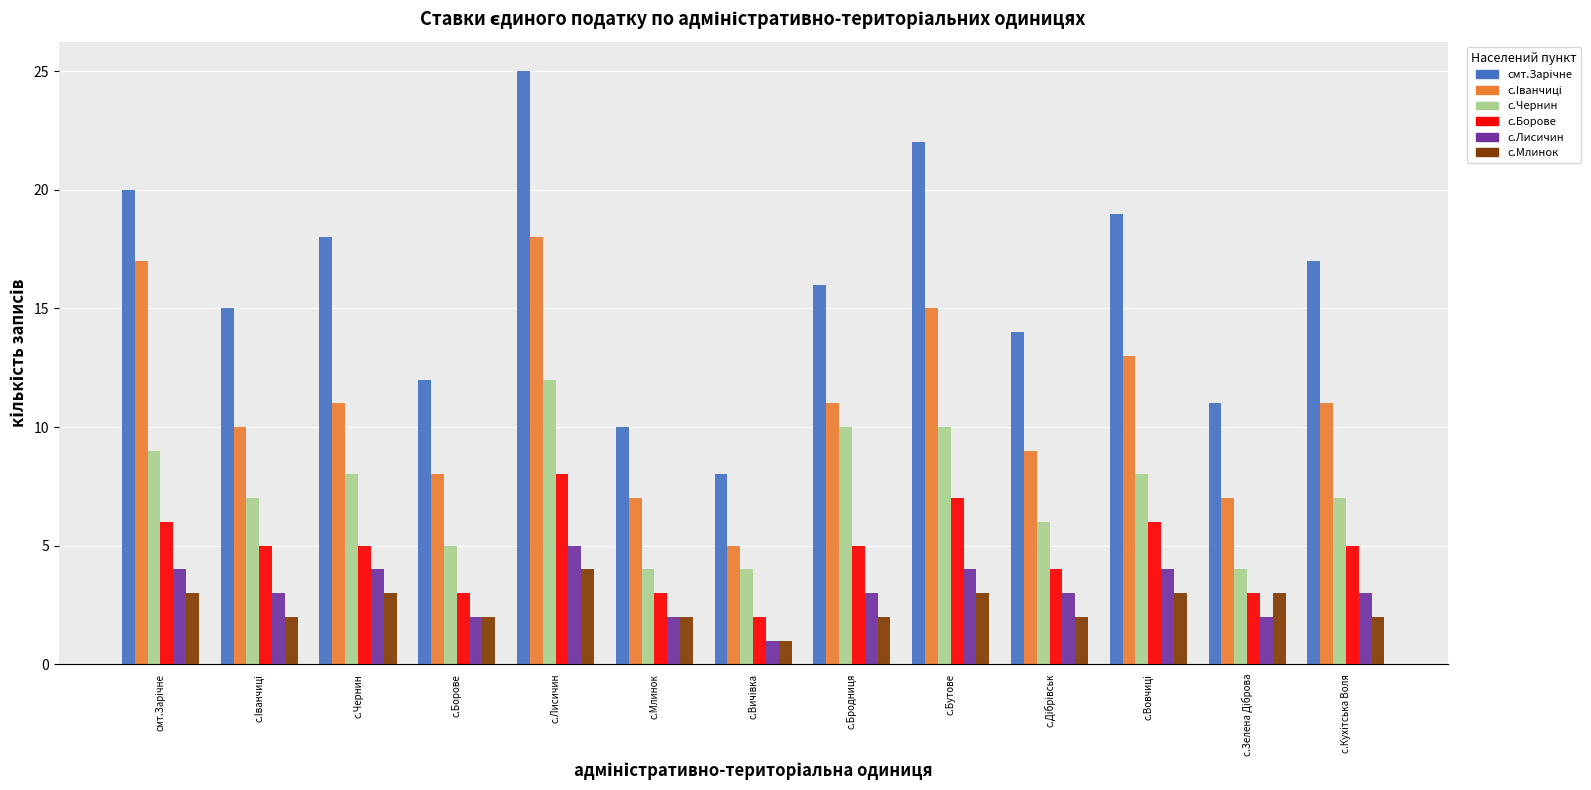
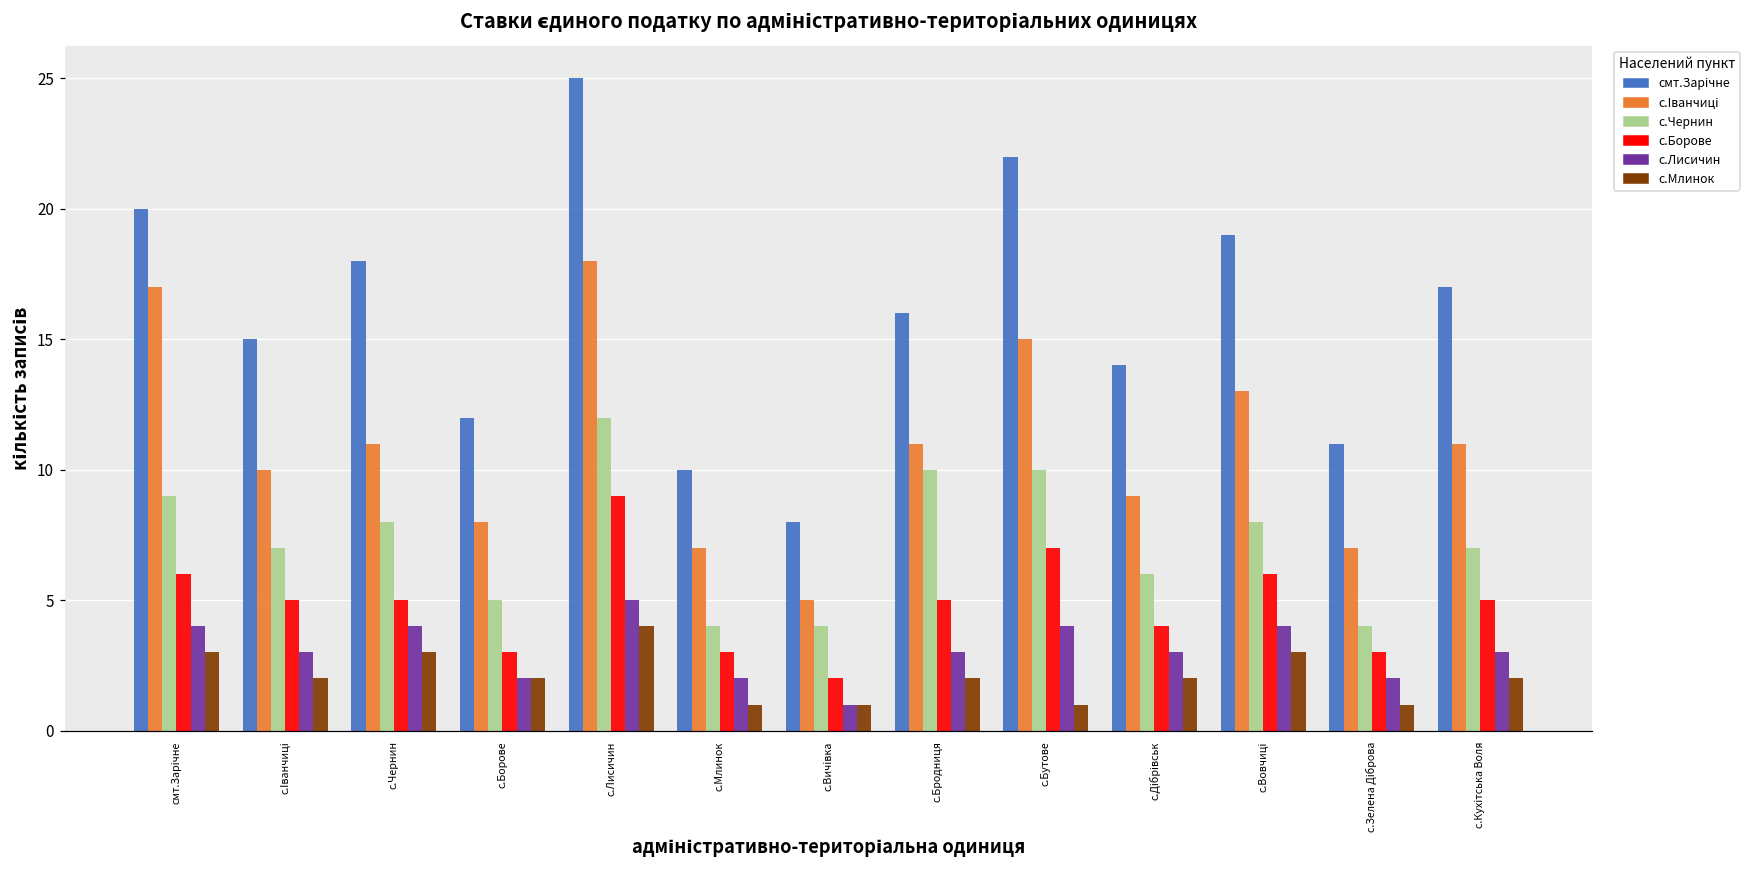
  {
    "смт.Зарічне": {
      "смт.Зарічне": 20,
      "с.Іванчиці": 15,
      "с.Чернин": 18,
      "с.Борове": 12,
      "с.Лисичин": 25,
      "с.Млинок": 10,
      "с.Вичівка": 8,
      "с.Бродниця": 16,
      "с.Бутове": 22,
      "с.Дібрівськ": 14,
      "с.Вовчиці": 19,
      "с.Зелена Діброва": 11,
      "с.Кухітська Воля": 17
    },
    "с.Іванчиці": {
      "смт.Зарічне": 17,
      "с.Іванчиці": 10,
      "с.Чернин": 11,
      "с.Борове": 8,
      "с.Лисичин": 18,
      "с.Млинок": 7,
      "с.Вичівка": 5,
      "с.Бродниця": 11,
      "с.Бутове": 15,
      "с.Дібрівськ": 9,
      "с.Вовчиці": 13,
      "с.Зелена Діброва": 7,
      "с.Кухітська Воля": 11
    },
    "с.Чернин": {
      "смт.Зарічне": 9,
      "с.Іванчиці": 7,
      "с.Чернин": 8,
      "с.Борове": 5,
      "с.Лисичин": 12,
      "с.Млинок": 4,
      "с.Вичівка": 4,
      "с.Бродниця": 10,
      "с.Бутове": 10,
      "с.Дібрівськ": 6,
      "с.Вовчиці": 8,
      "с.Зелена Діброва": 4,
      "с.Кухітська Воля": 7
    },
    "с.Борове": {
      "смт.Зарічне": 6,
      "с.Іванчиці": 5,
      "с.Чернин": 5,
      "с.Борове": 3,
-     "с.Лисичин": 8,
+     "с.Лисичин": 9,
      "с.Млинок": 3,
      "с.Вичівка": 2,
      "с.Бродниця": 5,
      "с.Бутове": 7,
      "с.Дібрівськ": 4,
      "с.Вовчиці": 6,
      "с.Зелена Діброва": 3,
      "с.Кухітська Воля": 5
    },
    "с.Лисичин": {
      "смт.Зарічне": 4,
      "с.Іванчиці": 3,
      "с.Чернин": 4,
      "с.Борове": 2,
      "с.Лисичин": 5,
      "с.Млинок": 2,
      "с.Вичівка": 1,
      "с.Бродниця": 3,
      "с.Бутове": 4,
      "с.Дібрівськ": 3,
      "с.Вовчиці": 4,
      "с.Зелена Діброва": 2,
      "с.Кухітська Воля": 3
    },
    "с.Млинок": {
      "смт.Зарічне": 3,
      "с.Іванчиці": 2,
      "с.Чернин": 3,
      "с.Борове": 2,
      "с.Лисичин": 4,
-     "с.Млинок": 2,
+     "с.Млинок": 1,
      "с.Вичівка": 1,
      "с.Бродниця": 2,
-     "с.Бутове": 3,
+     "с.Бутове": 1,
      "с.Дібрівськ": 2,
      "с.Вовчиці": 3,
-     "с.Зелена Діброва": 3,
+     "с.Зелена Діброва": 1,
      "с.Кухітська Воля": 2
    }
  }
